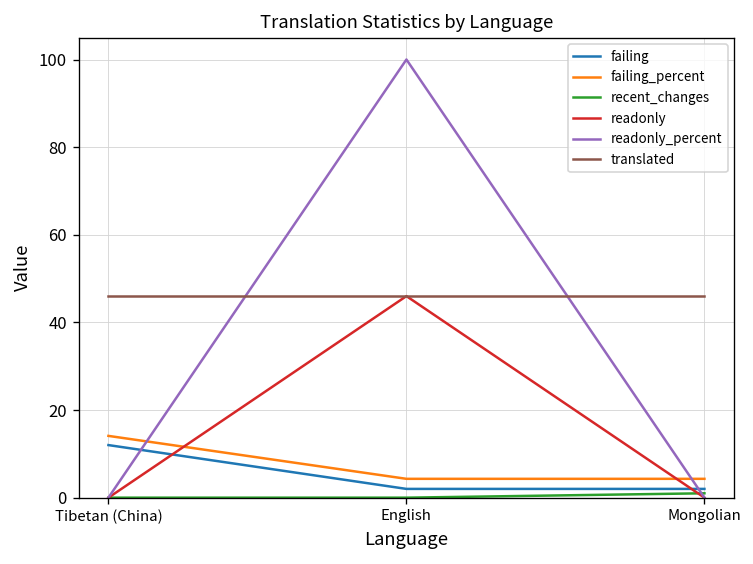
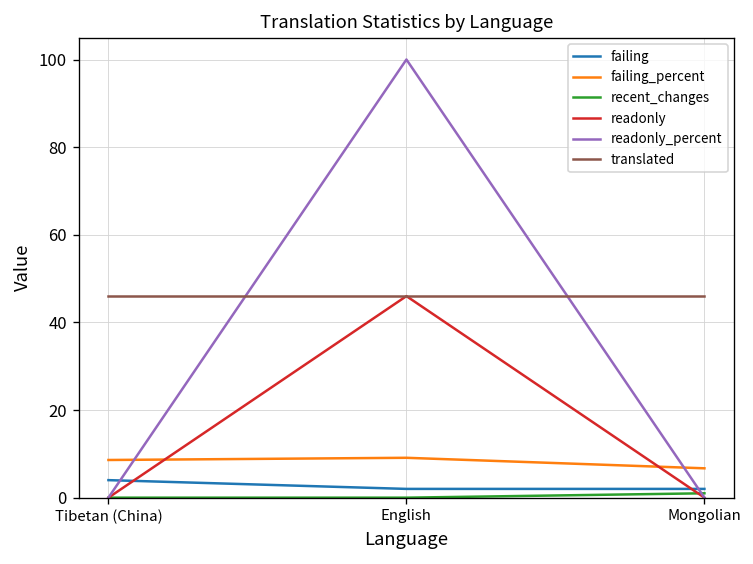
  {
    "failing": {
-     "Tibetan (China)": 12,
+     "Tibetan (China)": 4,
      "English": 2,
      "Mongolian": 2
    },
    "failing_percent": {
-     "Tibetan (China)": 14,
-     "English": 4,
-     "Mongolian": 4
+     "Tibetan (China)": 9,
+     "English": 9,
+     "Mongolian": 7
    },
    "recent_changes": {
      "English": 0,
      "Mongolian": 1
    },
    "readonly_percent": {
      "English": 100
    },
    "translated": {
      "Tibetan (China)": 46,
      "Mongolian": 46
    }
  }
